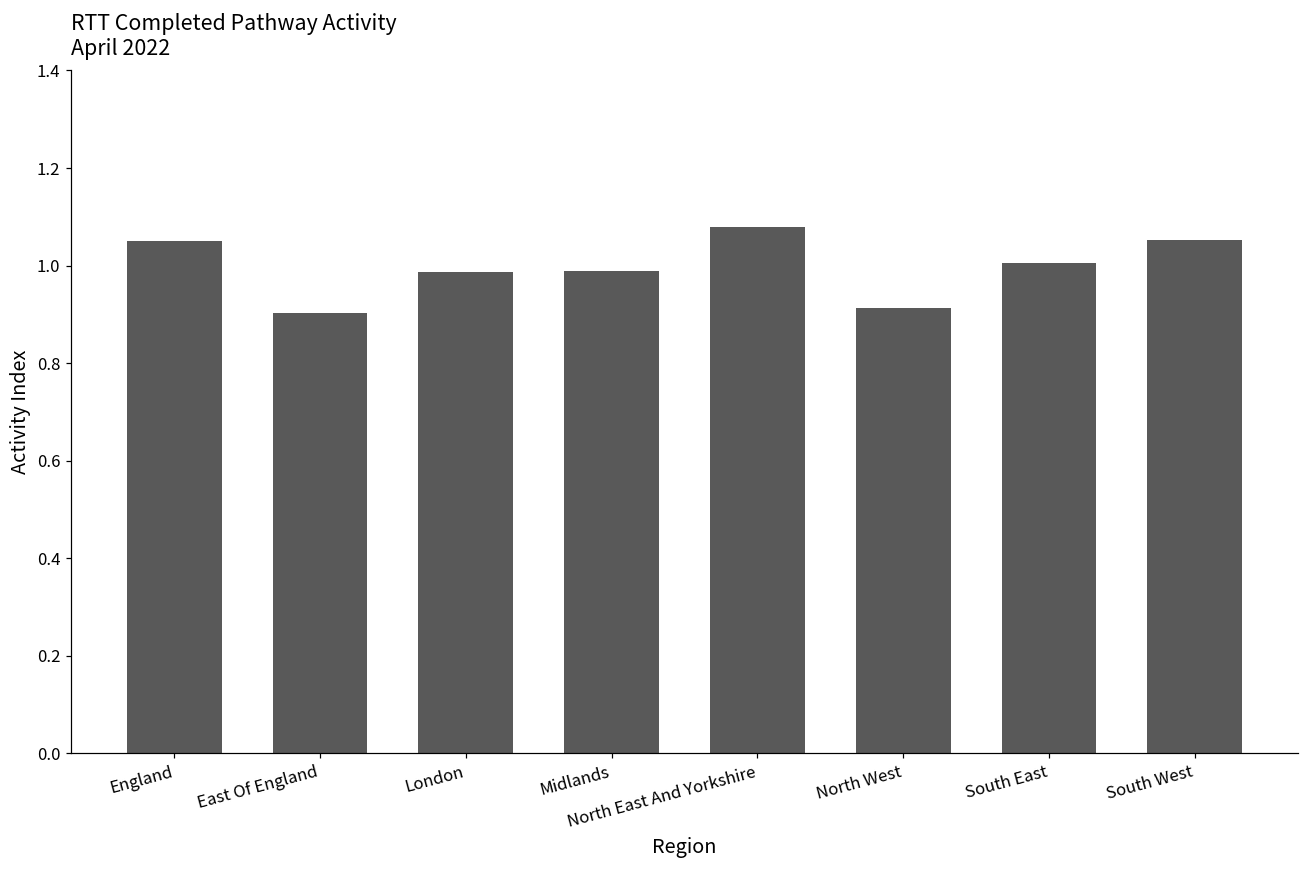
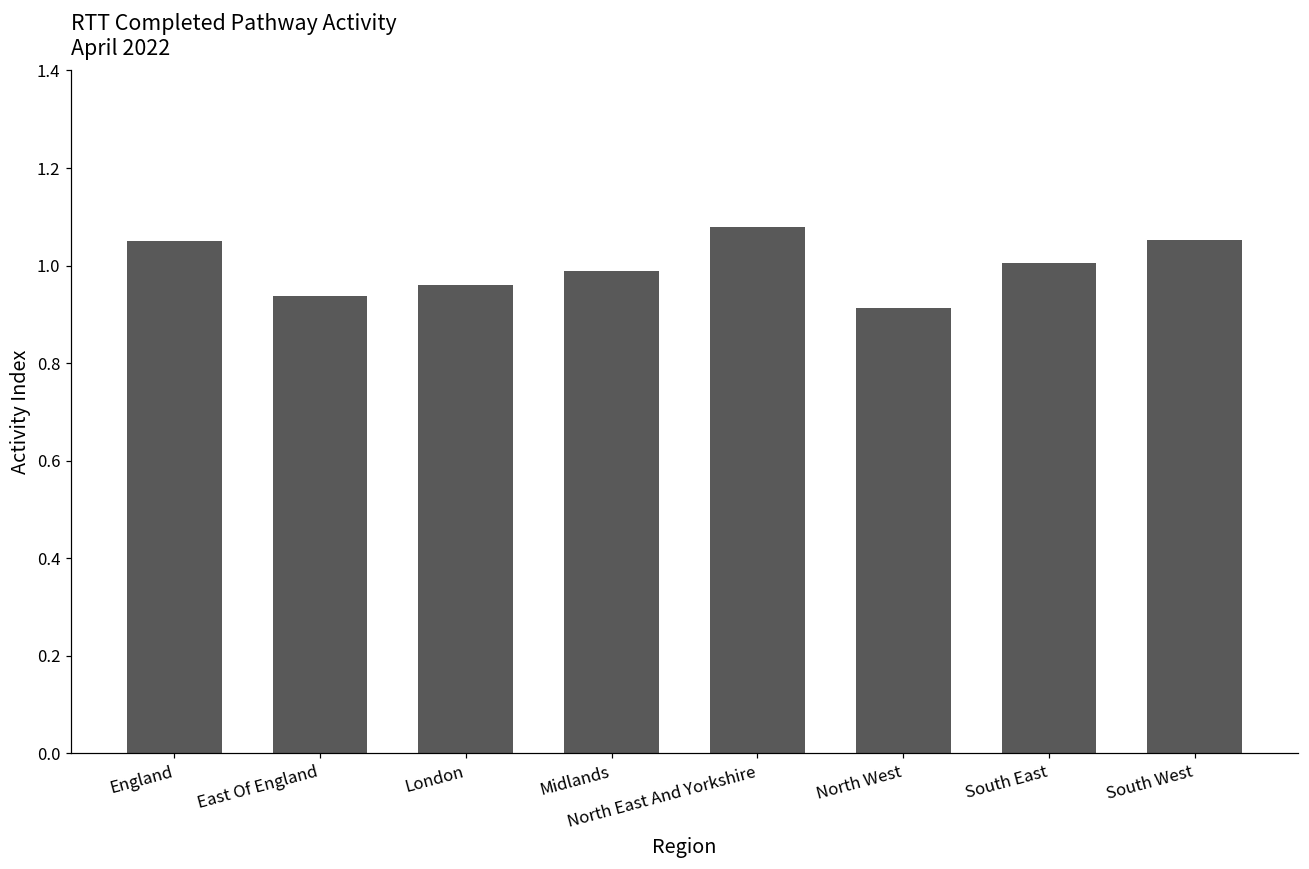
  {
    "England": 1.05,
-   "East Of England": 0.90,
-   "London": 0.99,
+   "East Of England": 0.94,
+   "London": 0.96,
    "Midlands": 0.99,
    "North East And Yorkshire": 1.08,
    "North West": 0.91,
    "South East": 1.01,
    "South West": 1.05
  }
